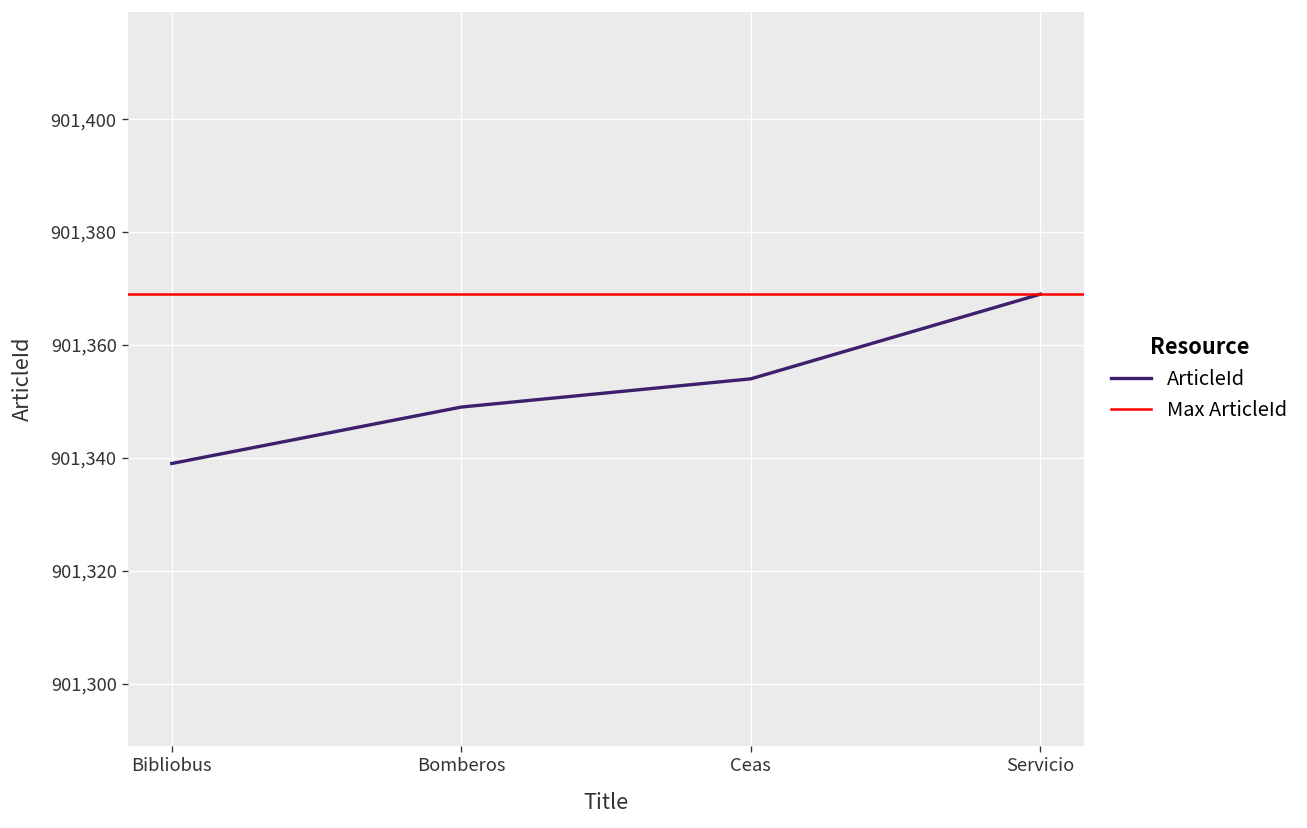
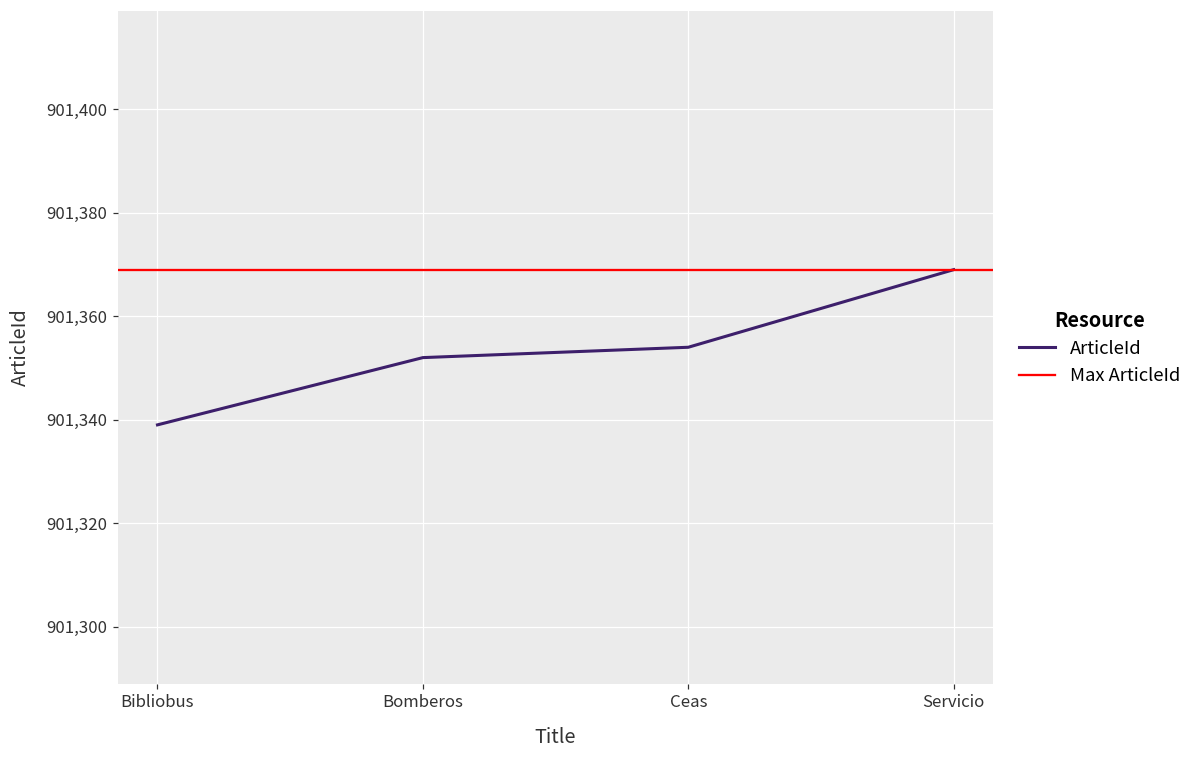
  {
    "Bibliobus": "901,339",
-   "Bomberos": "901,349",
+   "Bomberos": "901,352",
    "Ceas": "901,354",
    "Servicio": "901,369"
  }
